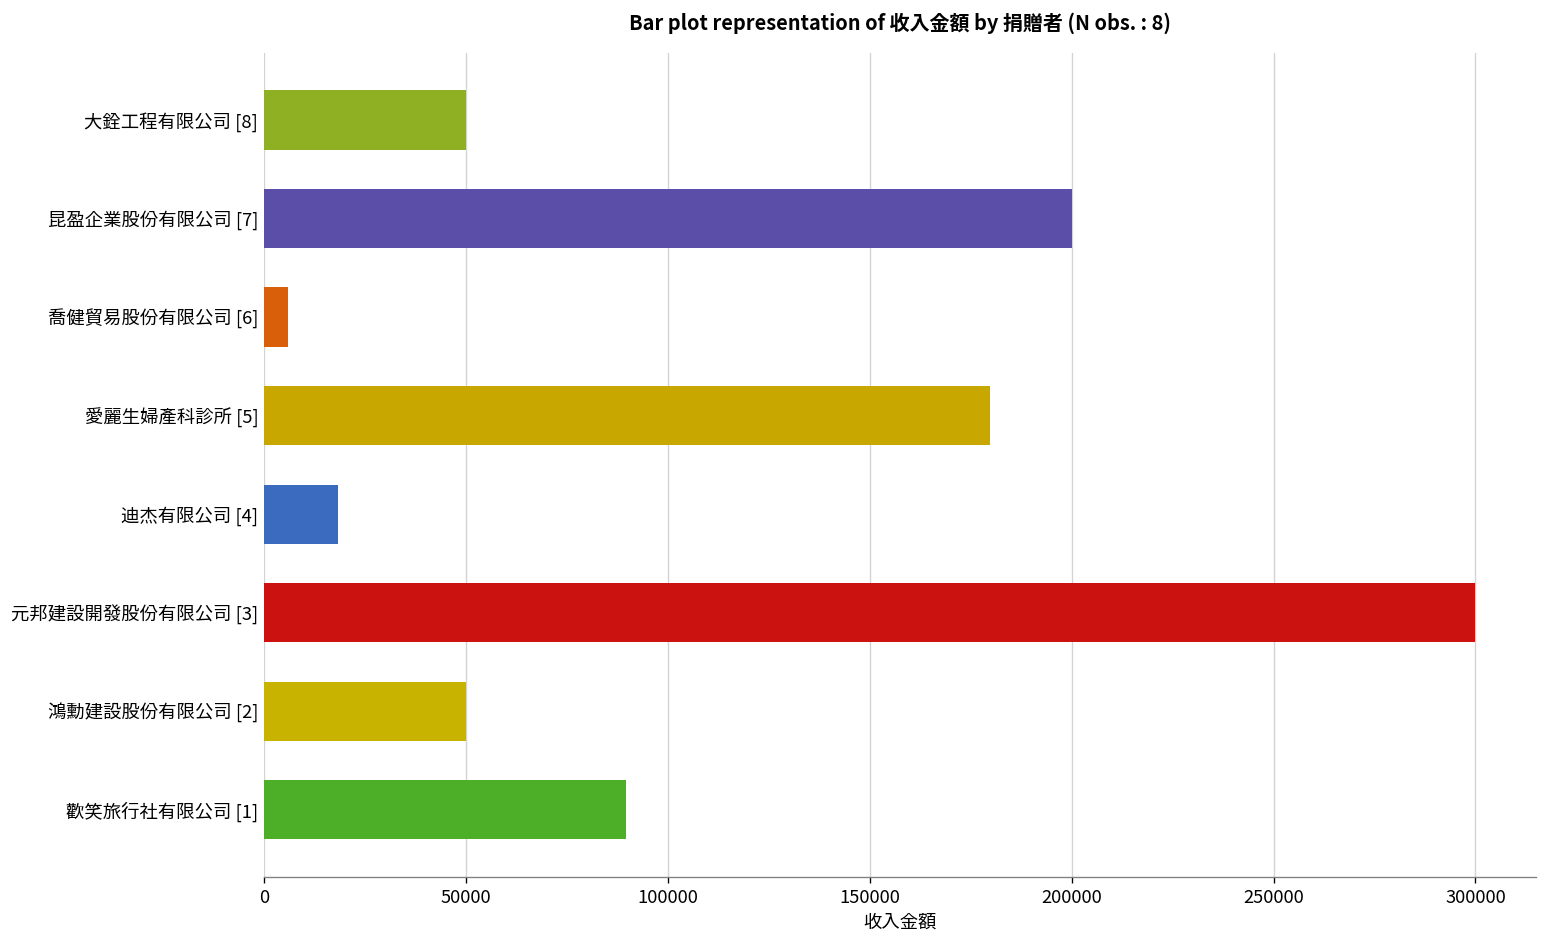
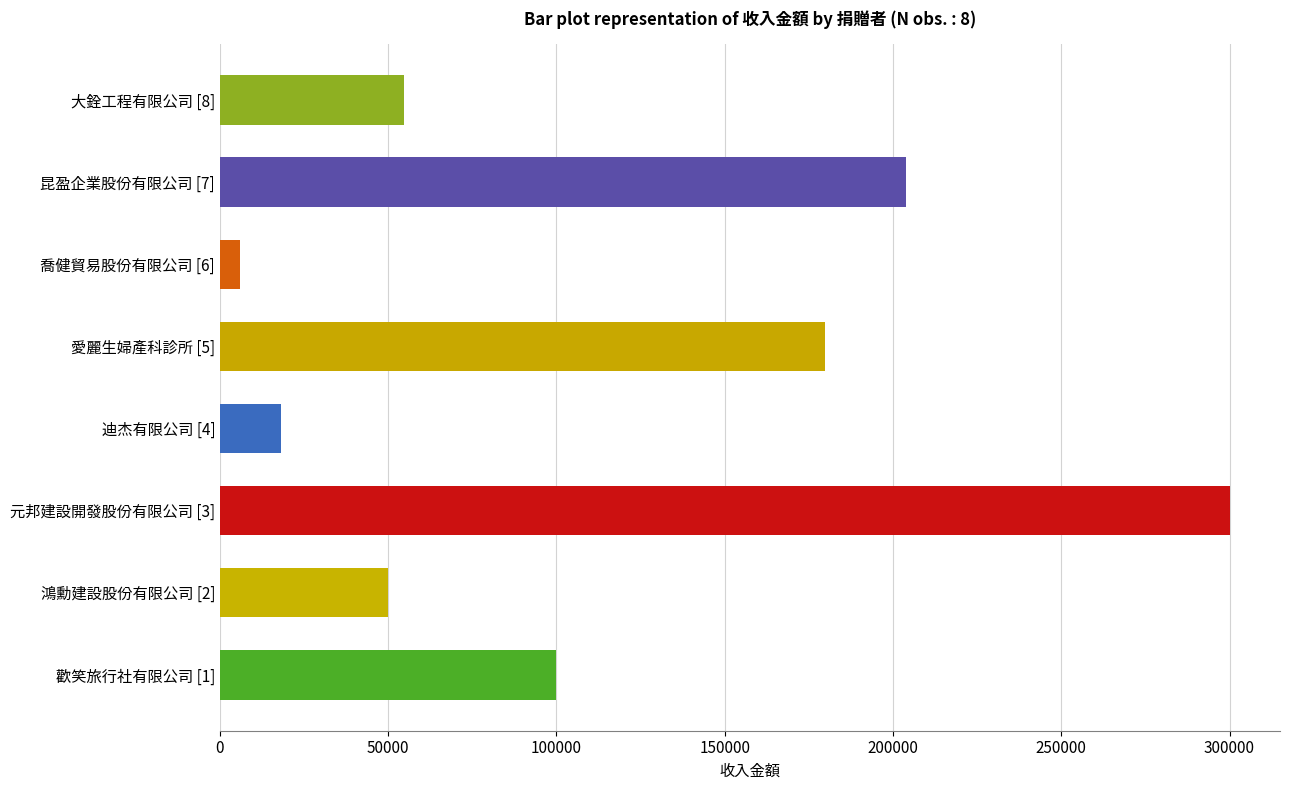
  {
-   "大銓工程有限公司 [8]": 50000,
-   "昆盈企業股份有限公司 [7]": 200000,
+   "大銓工程有限公司 [8]": 55000,
+   "昆盈企業股份有限公司 [7]": 204000,
    "喬健貿易股份有限公司 [6]": 6000,
    "愛麗生婦產科診所 [5]": 180000,
    "迪杰有限公司 [4]": 18000,
    "元邦建設開發股份有限公司 [3]": 300000,
    "鴻勳建設股份有限公司 [2]": 50000,
-   "歡笑旅行社有限公司 [1]": 90000
+   "歡笑旅行社有限公司 [1]": 100000
  }
